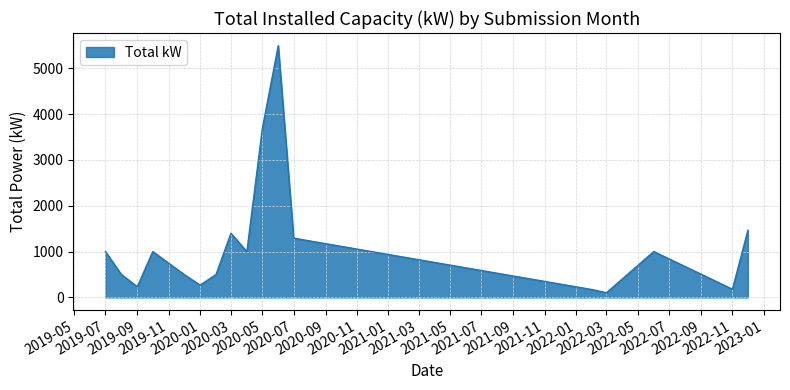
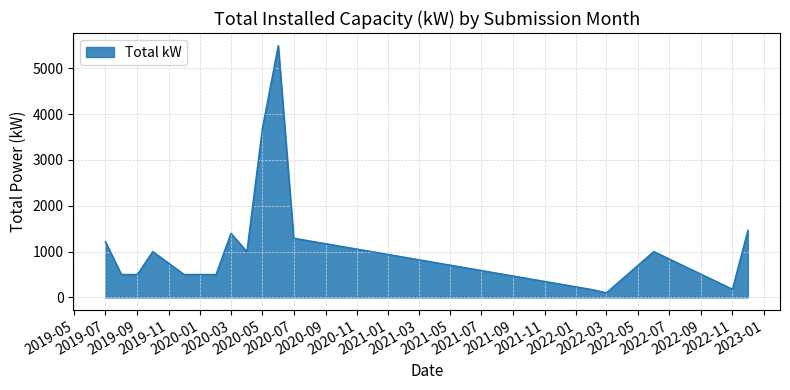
  {
-   "2019-07": 1000,
-   "2019-09": 200,
-   "2020-01": 300,
+   "2019-07": 1200,
+   "2019-09": 500,
+   "2020-01": 500,
    "2020-03": 1400,
    "2020-05": 3700,
    "2020-07": 1300,
    "2022-03": 100,
    "2022-11": 200
  }
